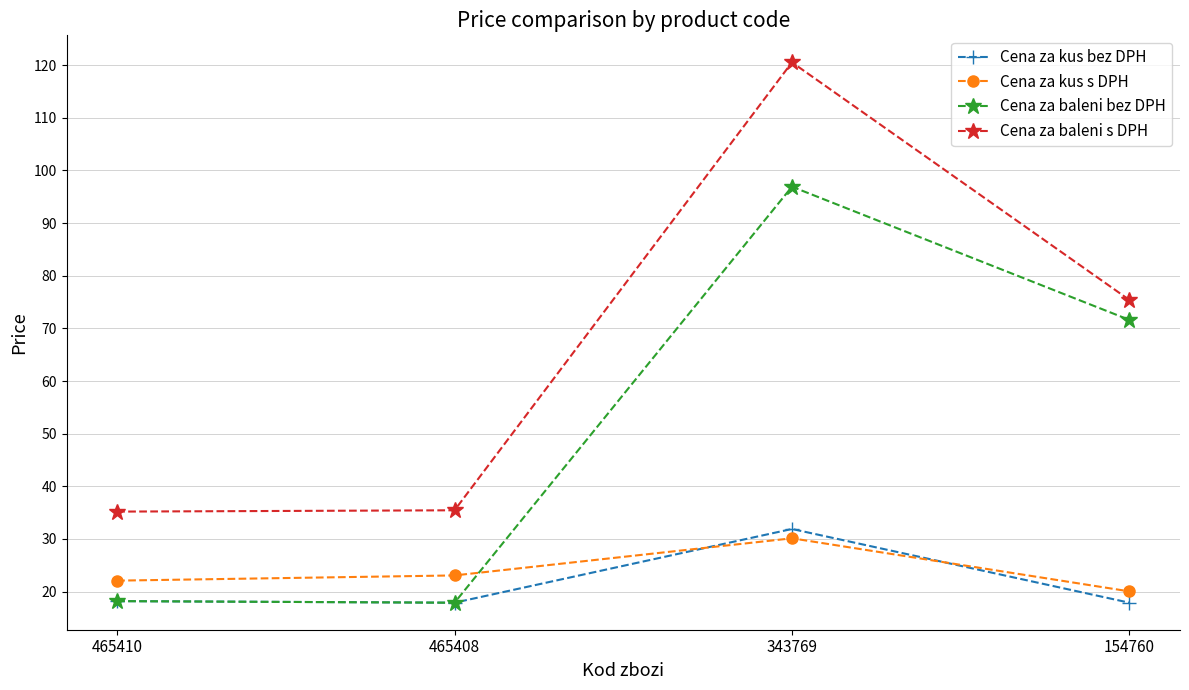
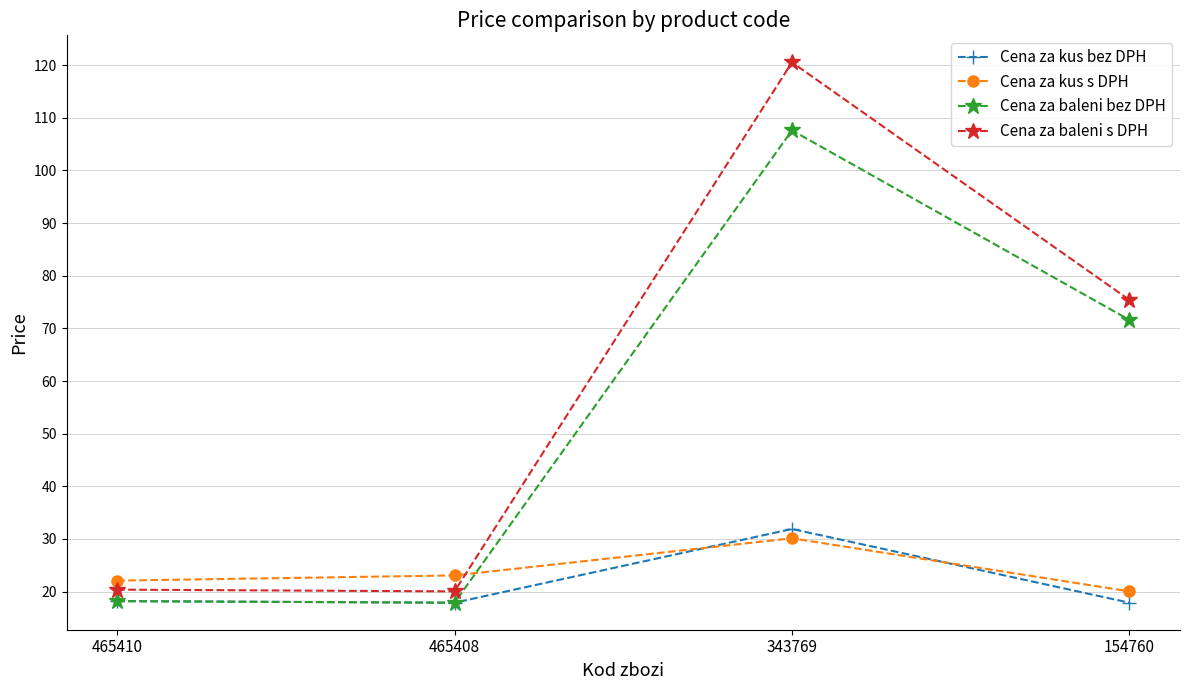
  {
    "Cena za kus bez DPH": {
      "343769": 32,
      "154760": 18
    },
    "Cena za kus s DPH": {
      "465410": 22,
      "465408": 23,
      "343769": 30,
      "154760": 20
    },
    "Cena za baleni bez DPH": {
-     "343769": 97,
+     "343769": 108,
      "154760": 72
    },
    "Cena za baleni s DPH": {
-     "465410": 35,
-     "465408": 35,
+     "465410": 20,
+     "465408": 20,
      "343769": 121,
      "154760": 75
    }
  }
